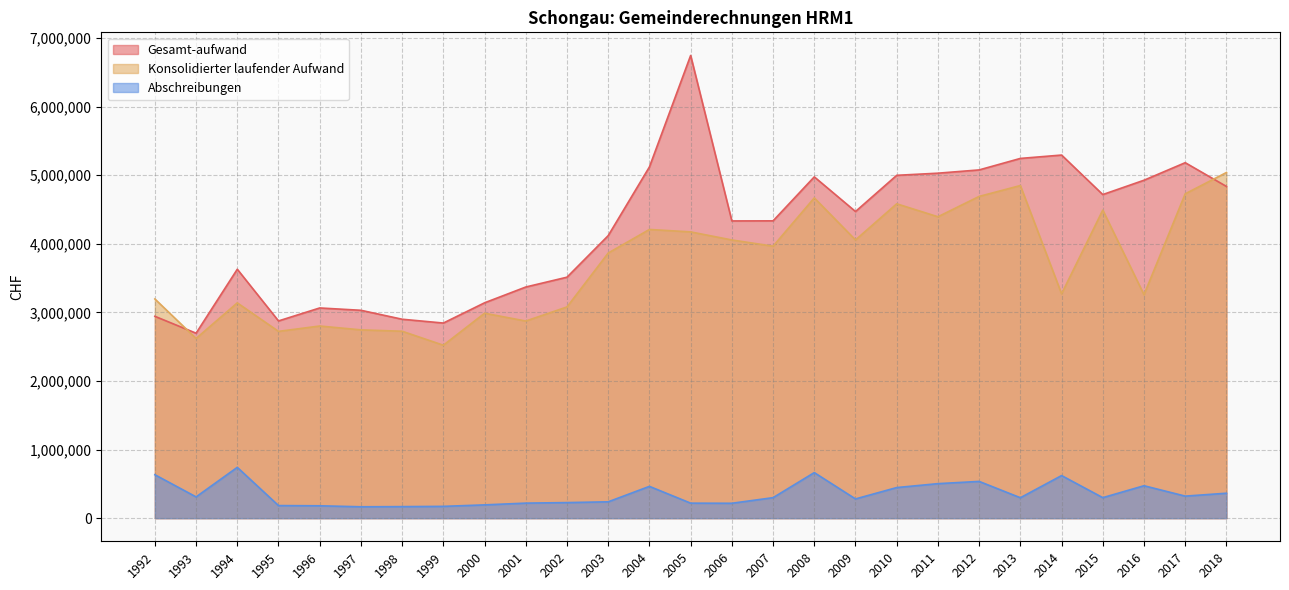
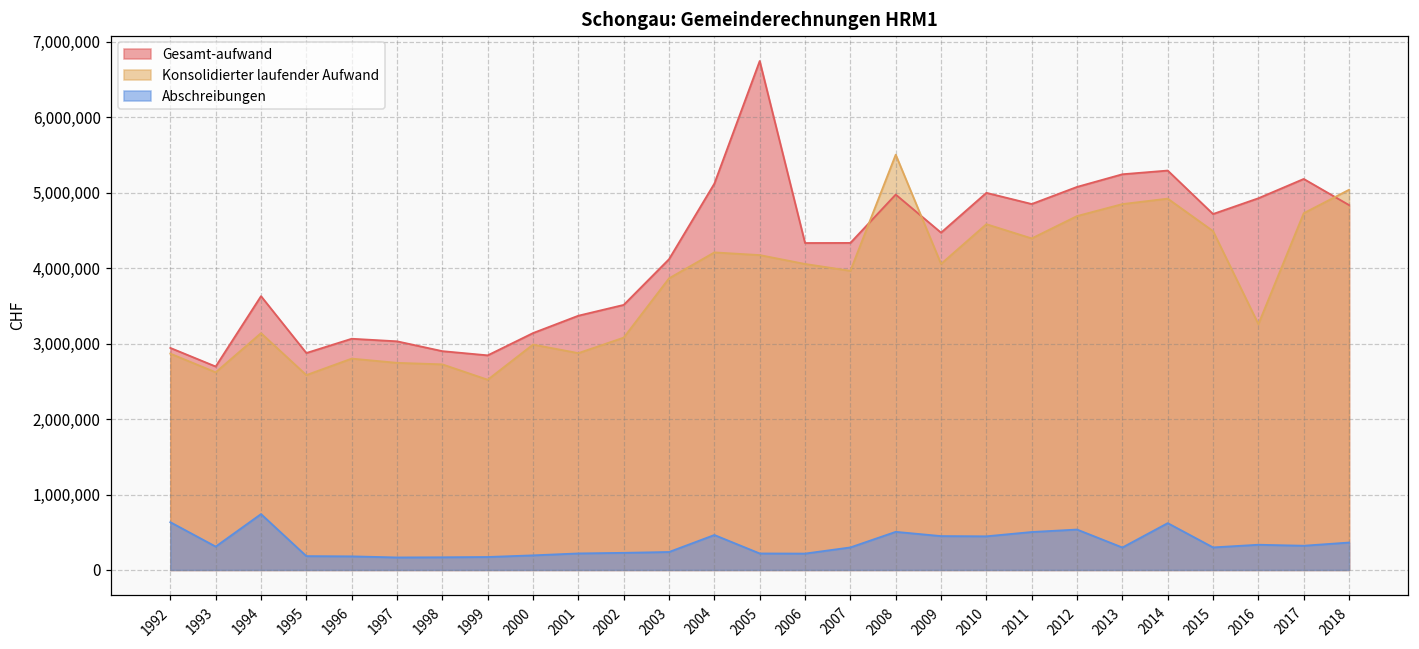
  {
    "Gesamt-aufwand": {
      "1992": "2,900,000",
      "1993": "2,700,000",
      "1994": "3,600,000",
      "1995": "2,900,000",
      "1996": "3,100,000",
      "1997": "3,000,000",
      "1998": "2,900,000",
      "1999": "2,800,000",
      "2000": "3,100,000",
      "2001": "3,400,000",
      "2002": "3,500,000",
      "2003": "4,100,000",
      "2004": "5,100,000",
      "2005": "6,700,000",
      "2006": "4,300,000",
      "2007": "4,300,000",
      "2008": "5,000,000",
      "2009": "4,500,000",
      "2010": "5,000,000",
-     "2011": "5,000,000",
+     "2011": "4,900,000",
      "2012": "5,100,000",
      "2013": "5,200,000",
      "2014": "5,300,000",
      "2015": "4,700,000",
      "2016": "4,900,000",
      "2017": "5,200,000",
      "2018": "4,800,000"
    },
    "Konsolidierter laufender Aufwand": {
-     "1992": "3,200,000",
+     "1992": "2,900,000",
      "1993": "2,600,000",
      "1994": "3,100,000",
-     "1995": "2,700,000",
+     "1995": "2,600,000",
      "1996": "2,800,000",
      "1997": "2,700,000",
      "1998": "2,700,000",
      "1999": "2,500,000",
      "2000": "3,000,000",
      "2001": "2,900,000",
      "2002": "3,100,000",
      "2003": "3,900,000",
      "2004": "4,200,000",
      "2005": "4,200,000",
      "2006": "4,100,000",
      "2007": "4,000,000",
-     "2008": "4,700,000",
+     "2008": "5,500,000",
      "2009": "4,100,000",
      "2010": "4,600,000",
      "2011": "4,400,000",
      "2012": "4,700,000",
      "2013": "4,900,000",
-     "2014": "3,300,000",
+     "2014": "4,900,000",
      "2015": "4,500,000",
      "2016": "3,300,000",
      "2017": "4,700,000",
      "2018": "5,000,000"
    },
    "Abschreibungen": {
      "1992": "600,000",
      "1993": "300,000",
      "1994": "700,000",
      "1995": "200,000",
      "1996": "200,000",
      "1997": "200,000",
      "1998": "200,000",
      "1999": "200,000",
      "2000": "200,000",
      "2001": "200,000",
      "2002": "200,000",
      "2003": "200,000",
      "2004": "500,000",
      "2005": "200,000",
      "2006": "200,000",
      "2007": "300,000",
-     "2008": "700,000",
-     "2009": "300,000",
+     "2008": "500,000",
+     "2009": "400,000",
      "2010": "400,000",
      "2011": "500,000",
      "2012": "500,000",
      "2013": "300,000",
      "2014": "600,000",
      "2015": "300,000",
-     "2016": "500,000",
+     "2016": "300,000",
      "2017": "300,000",
      "2018": "400,000"
    }
  }
